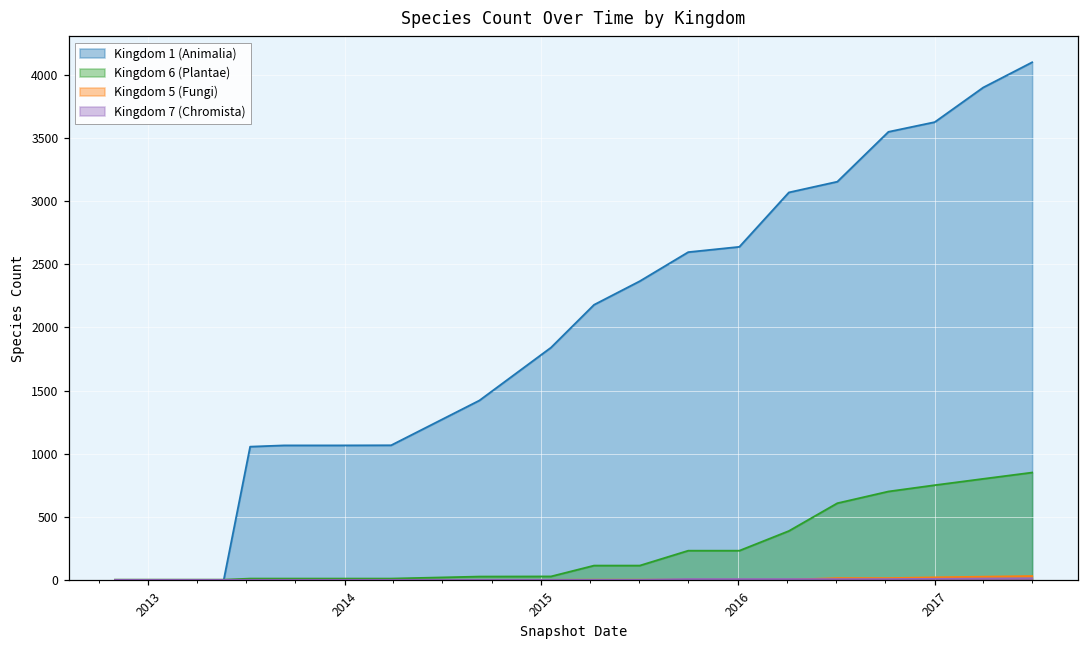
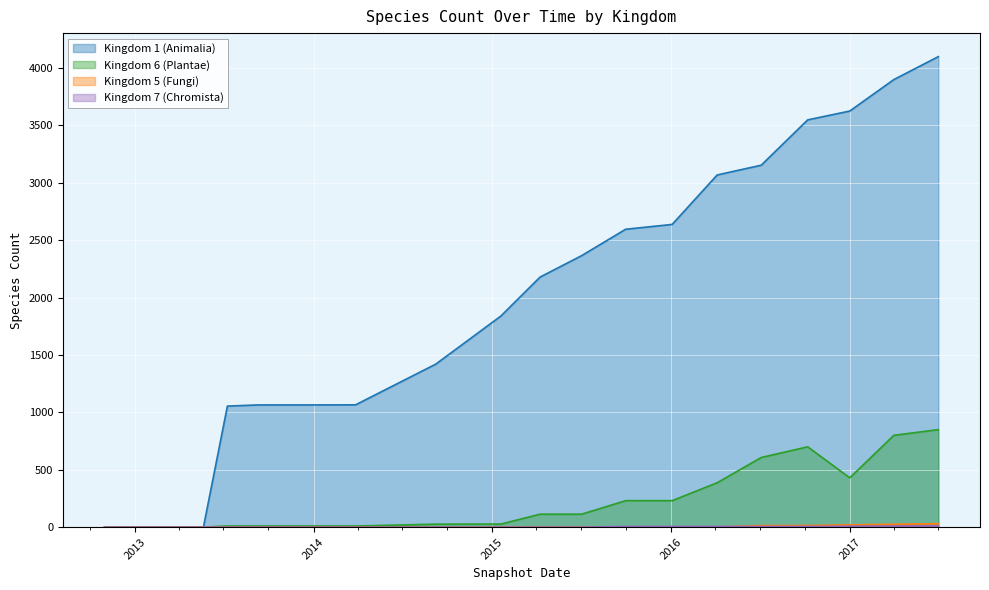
  {
    "Kingdom 1 (Animalia)": {
      "2017": 3630
    },
    "Kingdom 6 (Plantae)": {
-     "2017": 750
+     "2017": 430
    }
  }
